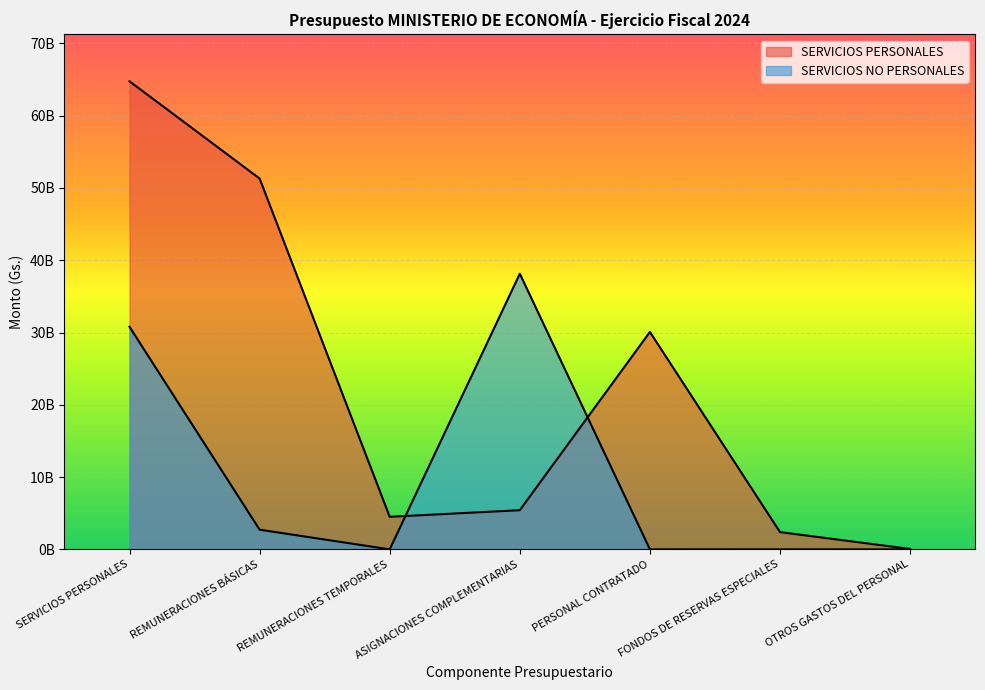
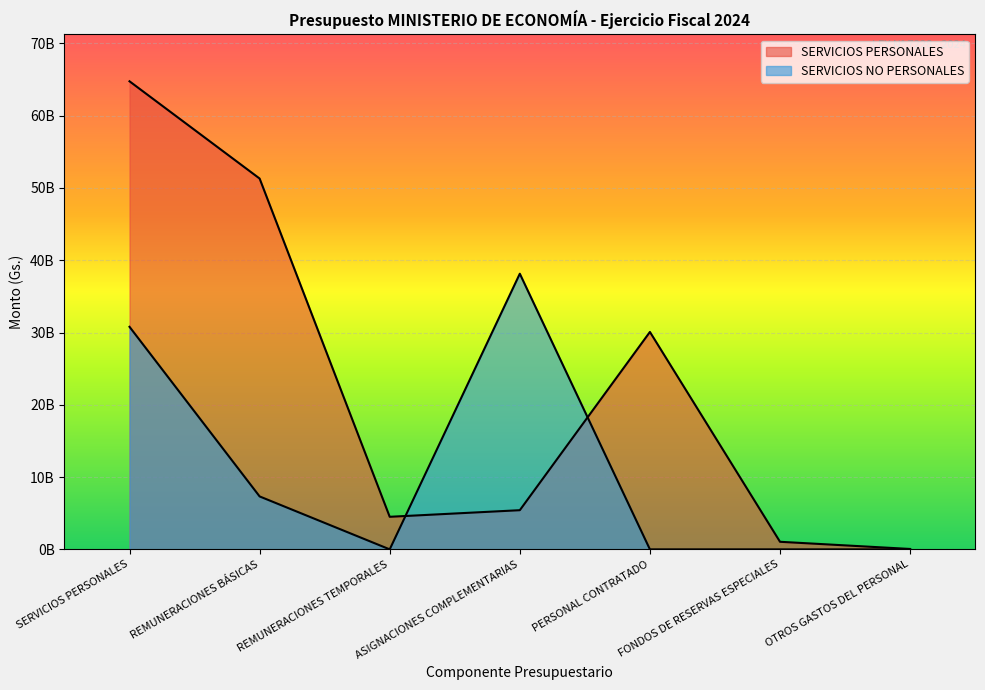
  {
    "SERVICIOS PERSONALES": {
      "SERVICIOS PERSONALES": 65000000000,
      "REMUNERACIONES BÁSICAS": 51000000000,
      "REMUNERACIONES TEMPORALES": 5000000000,
      "ASIGNACIONES COMPLEMENTARIAS": 5000000000,
      "PERSONAL CONTRATADO": 30000000000,
-     "FONDOS DE RESERVAS ESPECIALES": 2000000000
+     "FONDOS DE RESERVAS ESPECIALES": 1000000000
    },
    "SERVICIOS NO PERSONALES": {
      "SERVICIOS PERSONALES": 31000000000,
-     "REMUNERACIONES BÁSICAS": 3000000000,
+     "REMUNERACIONES BÁSICAS": 7000000000,
      "REMUNERACIONES TEMPORALES": 0,
      "ASIGNACIONES COMPLEMENTARIAS": 38000000000,
      "PERSONAL CONTRATADO": 0,
      "FONDOS DE RESERVAS ESPECIALES": 0
    }
  }
